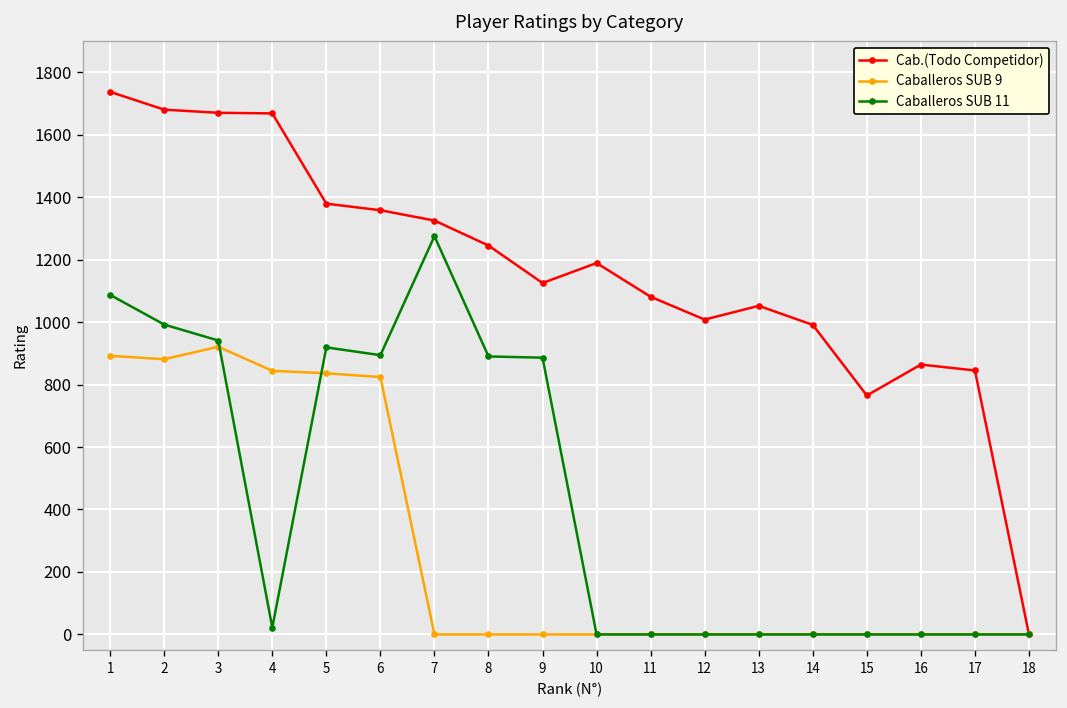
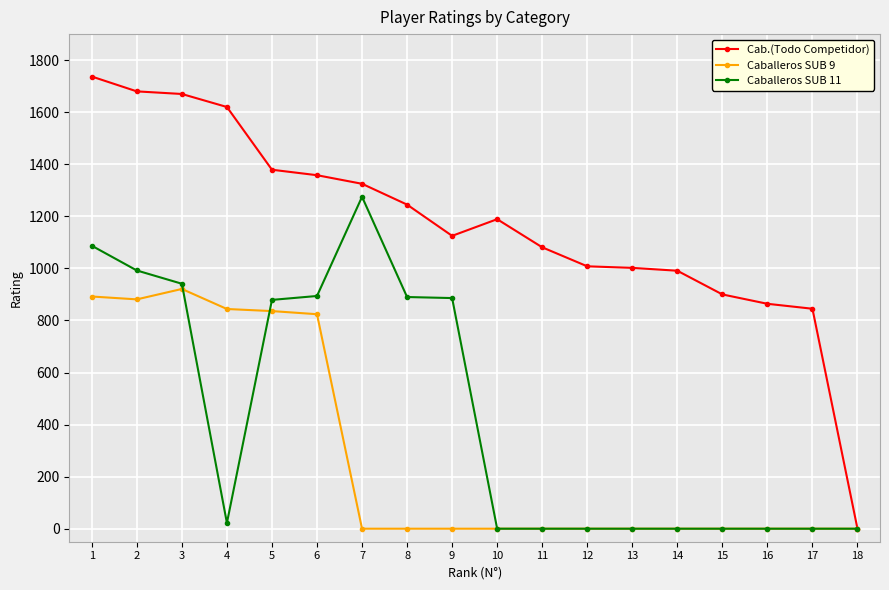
  {
    "Cab.(Todo Competidor)": {
      "1": 1740,
      "2": 1680,
      "3": 1670,
-     "4": 1670,
+     "4": 1620,
      "5": 1380,
      "6": 1360,
      "7": 1330,
      "8": 1250,
      "9": 1130,
      "10": 1190,
      "11": 1080,
      "12": 1010,
-     "13": 1050,
+     "13": 1000,
      "14": 990,
-     "15": 770,
+     "15": 900,
      "16": 860,
      "17": 850
    },
    "Caballeros SUB 9": {
      "1": 890,
      "2": 880,
      "3": 920,
      "4": 840,
      "5": 840,
      "6": 820,
      "7": 0,
      "8": 0,
      "9": 0
    },
    "Caballeros SUB 11": {
      "1": 1090,
      "2": 990,
      "3": 940,
      "4": 20,
-     "5": 920,
+     "5": 880,
      "6": 890,
      "7": 1280,
      "8": 890,
      "9": 890
    }
  }
